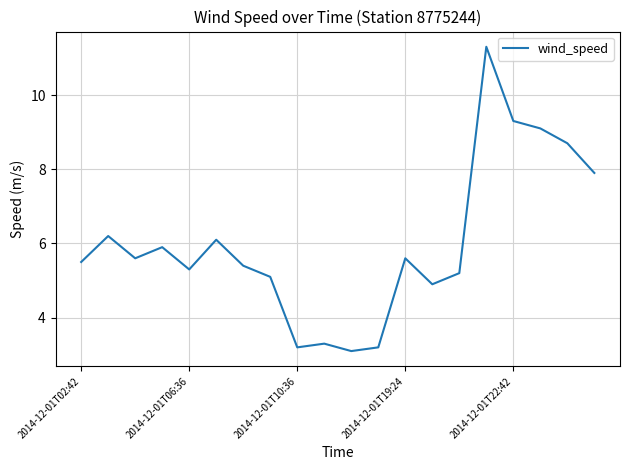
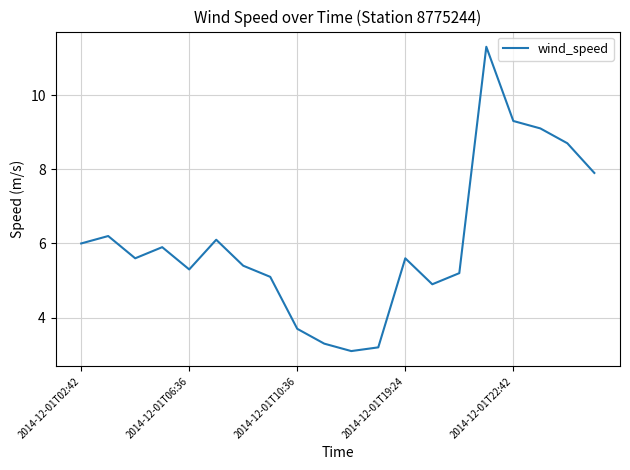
  {
-   "2014-12-01T02:42": 5.5,
+   "2014-12-01T02:42": 6.0,
    "2014-12-01T06:36": 5.3,
-   "2014-12-01T10:36": 3.2,
+   "2014-12-01T10:36": 3.7,
    "2014-12-01T19:24": 5.6,
    "2014-12-01T22:42": 9.3
  }
